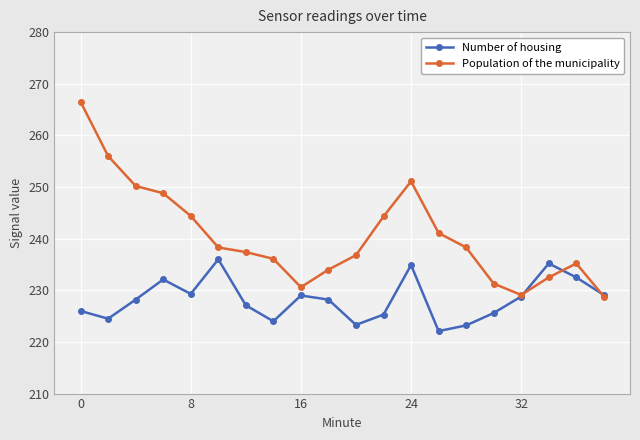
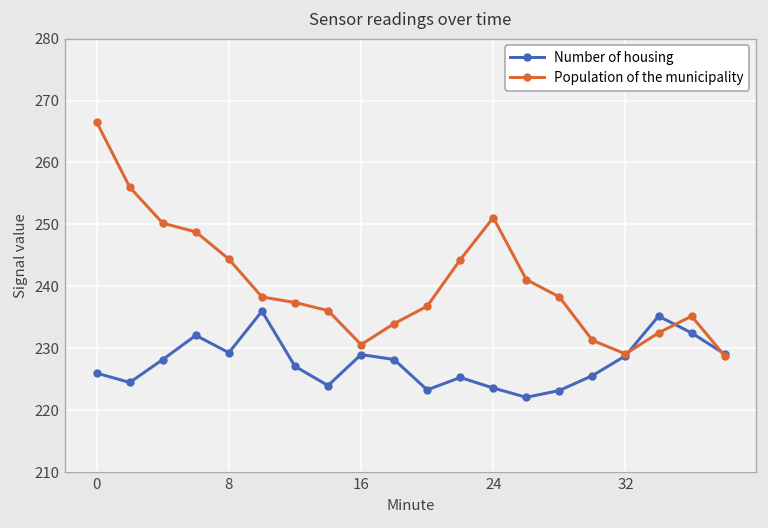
  {
    "Number of housing": {
      "0": 226,
      "8": 229,
      "16": 229,
-     "24": 235
+     "24": 224
    },
    "Population of the municipality": {
      "0": 267,
      "8": 244,
      "16": 231,
      "24": 251
    }
  }
